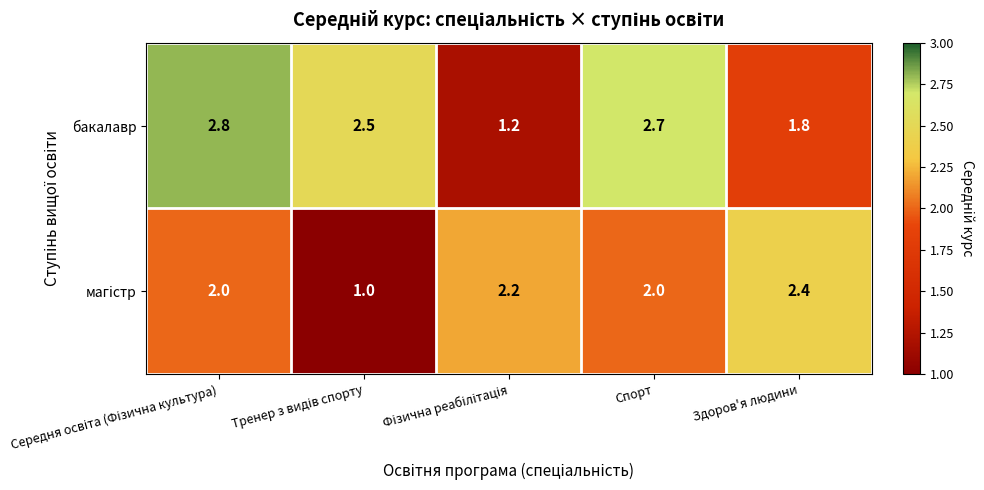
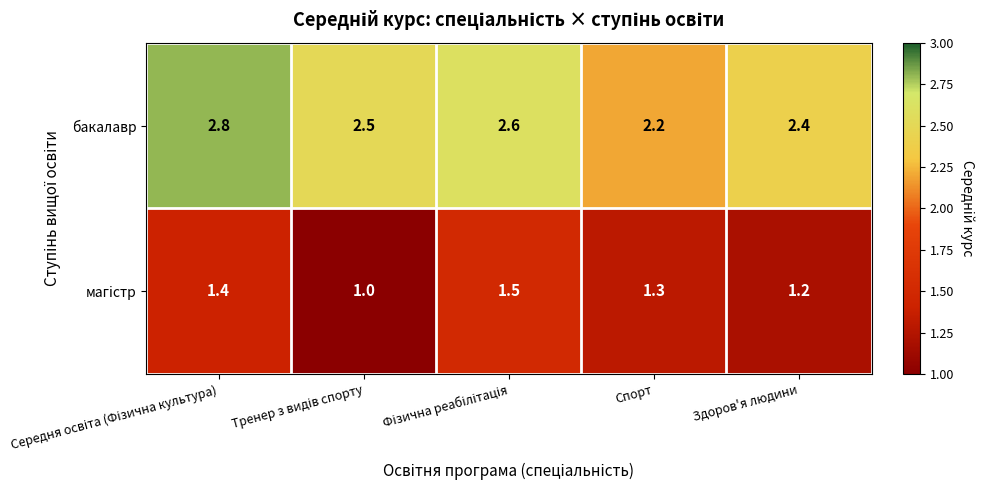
  {
    "бакалавр": {
      "Середня освіта (Фізична культура)": 2.8,
      "Тренер з видів спорту": 2.5,
-     "Фізична реабілітація": 1.2,
-     "Спорт": 2.7,
-     "Здоров'я людини": 1.8
+     "Фізична реабілітація": 2.6,
+     "Спорт": 2.2,
+     "Здоров'я людини": 2.4
    },
    "магістр": {
-     "Середня освіта (Фізична культура)": 2.0,
+     "Середня освіта (Фізична культура)": 1.4,
      "Тренер з видів спорту": 1.0,
-     "Фізична реабілітація": 2.2,
-     "Спорт": 2.0,
-     "Здоров'я людини": 2.4
+     "Фізична реабілітація": 1.5,
+     "Спорт": 1.3,
+     "Здоров'я людини": 1.2
    }
  }
